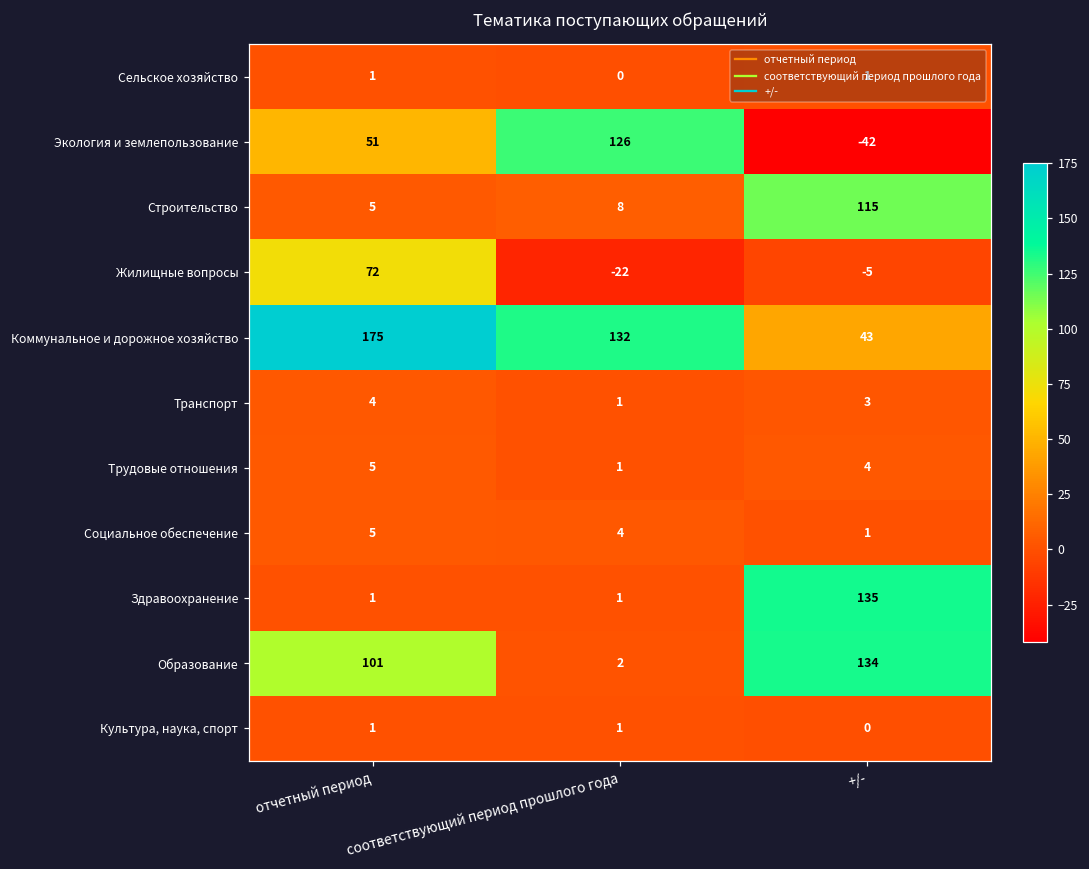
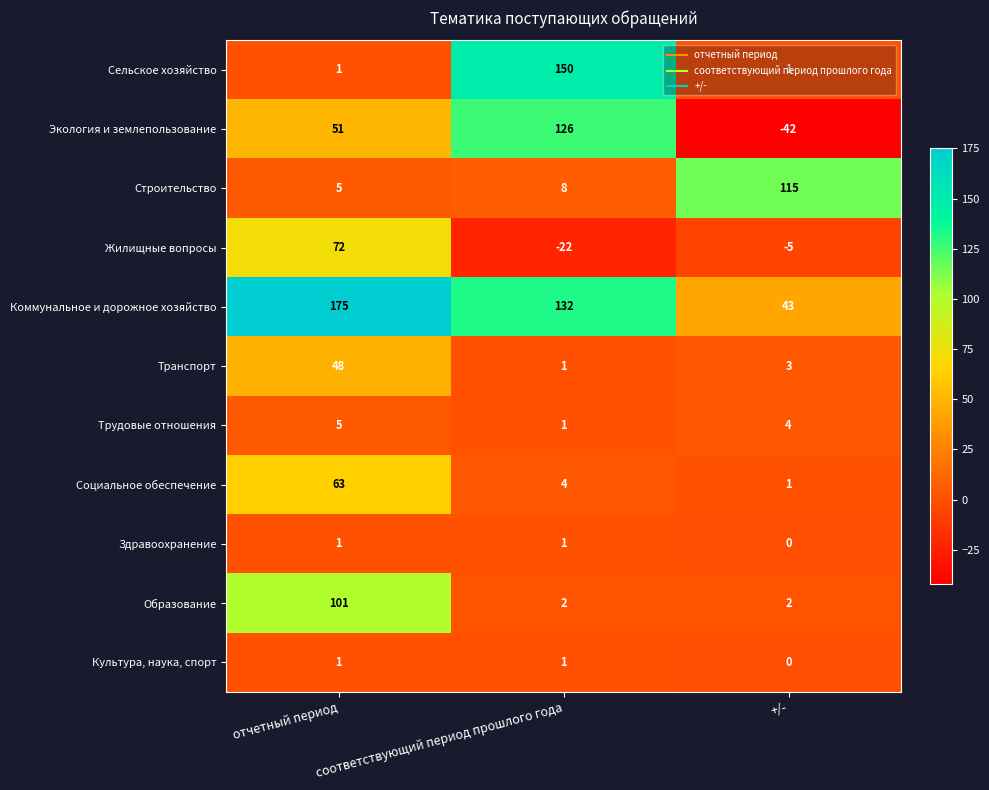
  {
    "Сельское хозяйство": {
      "отчетный период": 1,
-     "соответствующий период прошлого года": 0
+     "соответствующий период прошлого года": 150
    },
    "Экология и землепользование": {
      "отчетный период": 51,
      "соответствующий период прошлого года": 126,
      "+/-": -42
    },
    "Строительство": {
      "отчетный период": 5,
      "соответствующий период прошлого года": 8,
      "+/-": 115
    },
    "Жилищные вопросы": {
      "отчетный период": 72,
      "соответствующий период прошлого года": -22,
      "+/-": -5
    },
    "Коммунальное и дорожное хозяйство": {
      "отчетный период": 175,
      "соответствующий период прошлого года": 132,
      "+/-": 43
    },
    "Транспорт": {
-     "отчетный период": 4,
+     "отчетный период": 48,
      "соответствующий период прошлого года": 1,
      "+/-": 3
    },
    "Трудовые отношения": {
      "отчетный период": 5,
      "соответствующий период прошлого года": 1,
      "+/-": 4
    },
    "Социальное обеспечение": {
-     "отчетный период": 5,
+     "отчетный период": 63,
      "соответствующий период прошлого года": 4,
      "+/-": 1
    },
    "Здравоохранение": {
      "отчетный период": 1,
      "соответствующий период прошлого года": 1,
-     "+/-": 135
+     "+/-": 0
    },
    "Образование": {
      "отчетный период": 101,
      "соответствующий период прошлого года": 2,
-     "+/-": 134
+     "+/-": 2
    },
    "Культура, наука, спорт": {
      "отчетный период": 1,
      "соответствующий период прошлого года": 1,
      "+/-": 0
    }
  }
